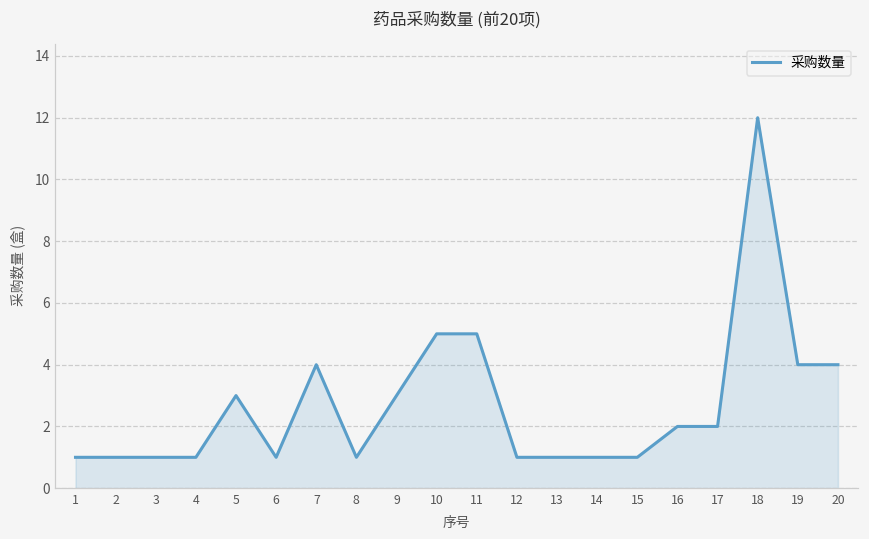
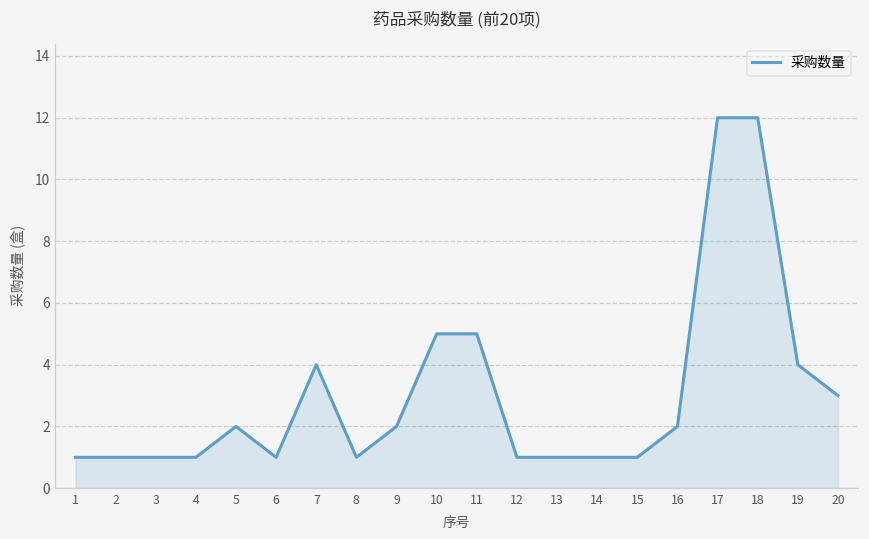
  {
    "1": 1,
    "2": 1,
    "3": 1,
    "4": 1,
-   "5": 3,
+   "5": 2,
    "6": 1,
    "7": 4,
    "8": 1,
-   "9": 3,
+   "9": 2,
    "10": 5,
    "11": 5,
    "12": 1,
    "13": 1,
    "14": 1,
    "15": 1,
    "16": 2,
-   "17": 2,
+   "17": 12,
    "18": 12,
    "19": 4,
-   "20": 4
+   "20": 3
  }
